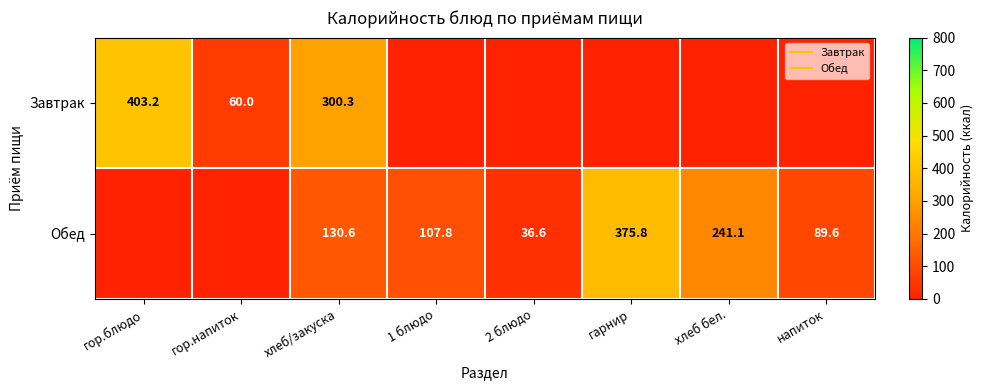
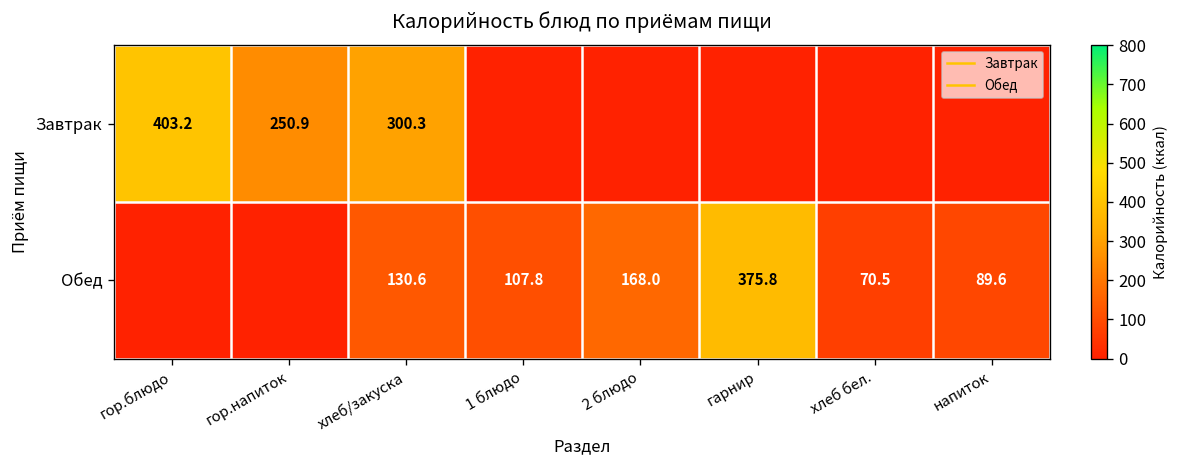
  {
    "Завтрак": {
      "гор.блюдо": 403.2,
-     "гор.напиток": 60.0,
+     "гор.напиток": 250.9,
      "хлеб/закуска": 300.3
    },
    "Обед": {
      "хлеб/закуска": 130.6,
      "1 блюдо": 107.8,
-     "2 блюдо": 36.6,
+     "2 блюдо": 168.0,
      "гарнир": 375.8,
-     "хлеб бел.": 241.1,
+     "хлеб бел.": 70.5,
      "напиток": 89.6
    }
  }
